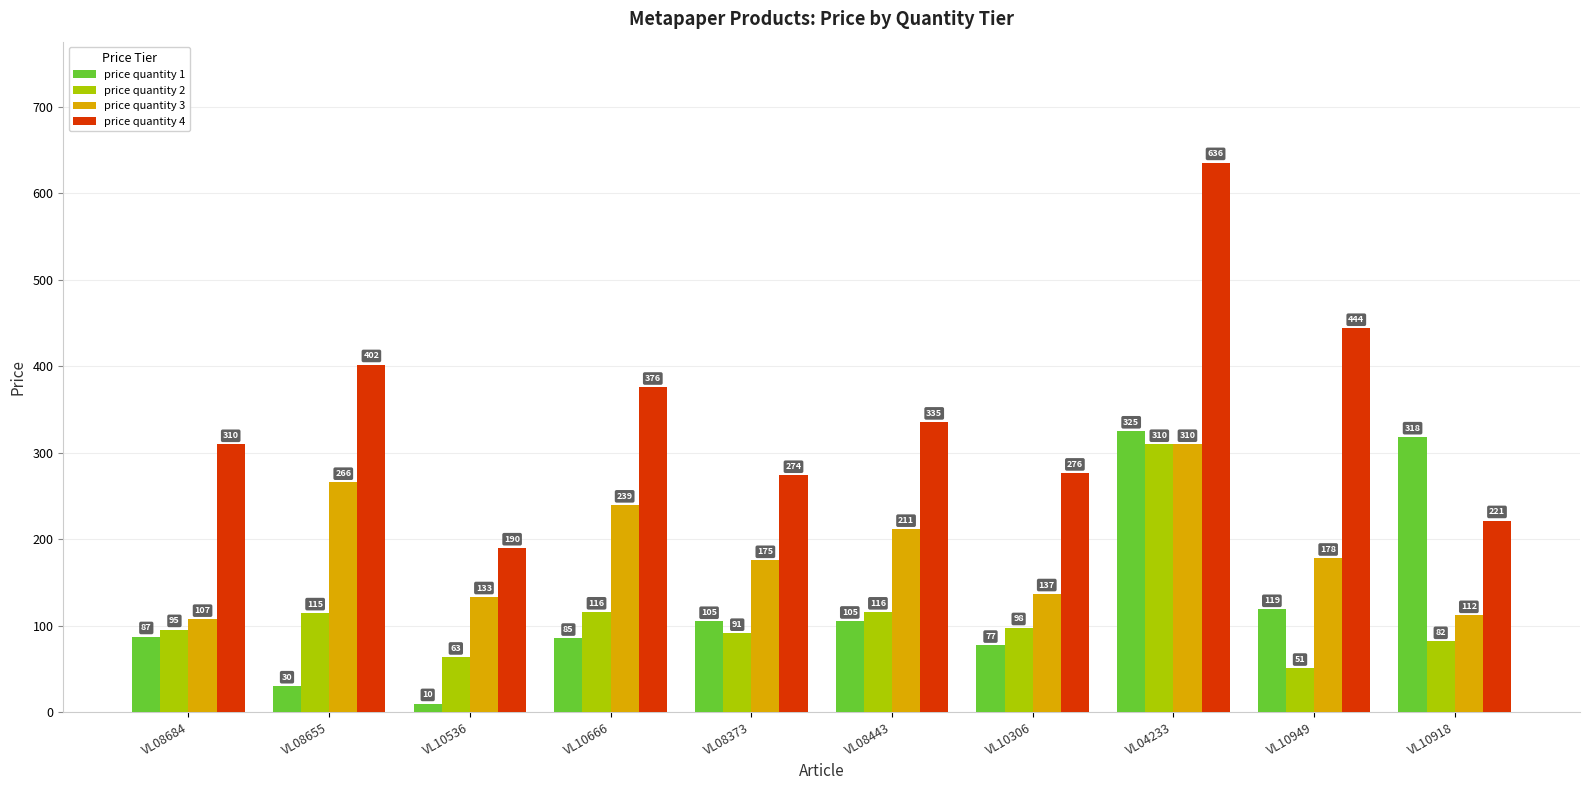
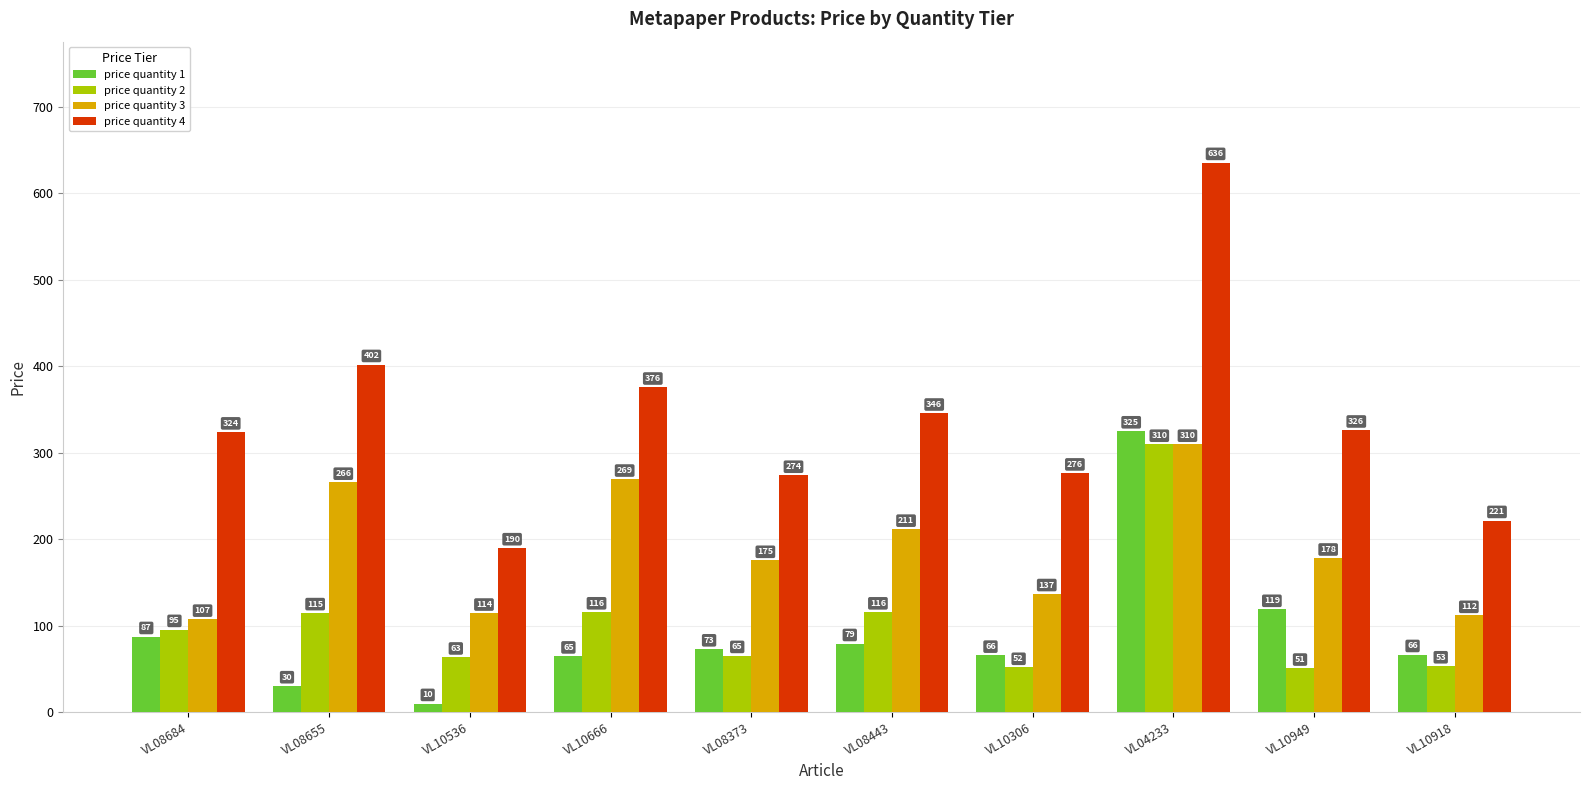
  {
    "price quantity 1": {
-     "VL10666": 85,
-     "VL08373": 105,
-     "VL08443": 105,
-     "VL10306": 77,
-     "VL10918": 318
+     "VL10666": 65,
+     "VL08373": 73,
+     "VL08443": 79,
+     "VL10306": 66,
+     "VL10918": 66
    },
    "price quantity 2": {
-     "VL08373": 91,
-     "VL10306": 98,
-     "VL10918": 82
+     "VL08373": 65,
+     "VL10306": 52,
+     "VL10918": 53
    },
    "price quantity 3": {
-     "VL10536": 133,
-     "VL10666": 239
+     "VL10536": 114,
+     "VL10666": 269
    },
    "price quantity 4": {
-     "VL08684": 310,
-     "VL08443": 335,
-     "VL10949": 444
+     "VL08684": 324,
+     "VL08443": 346,
+     "VL10949": 326
    }
  }
